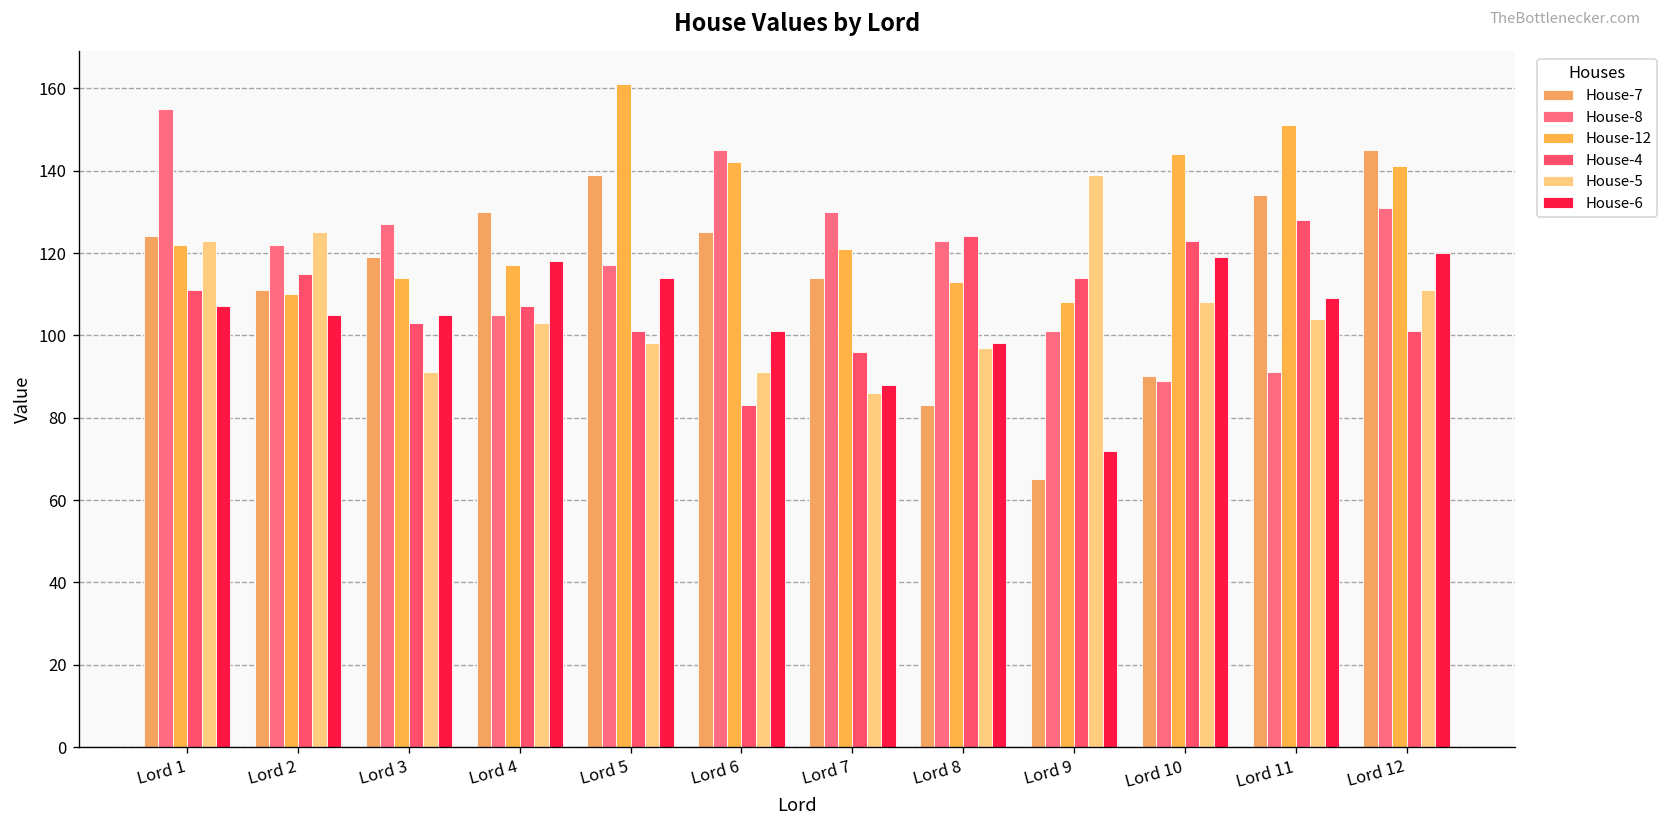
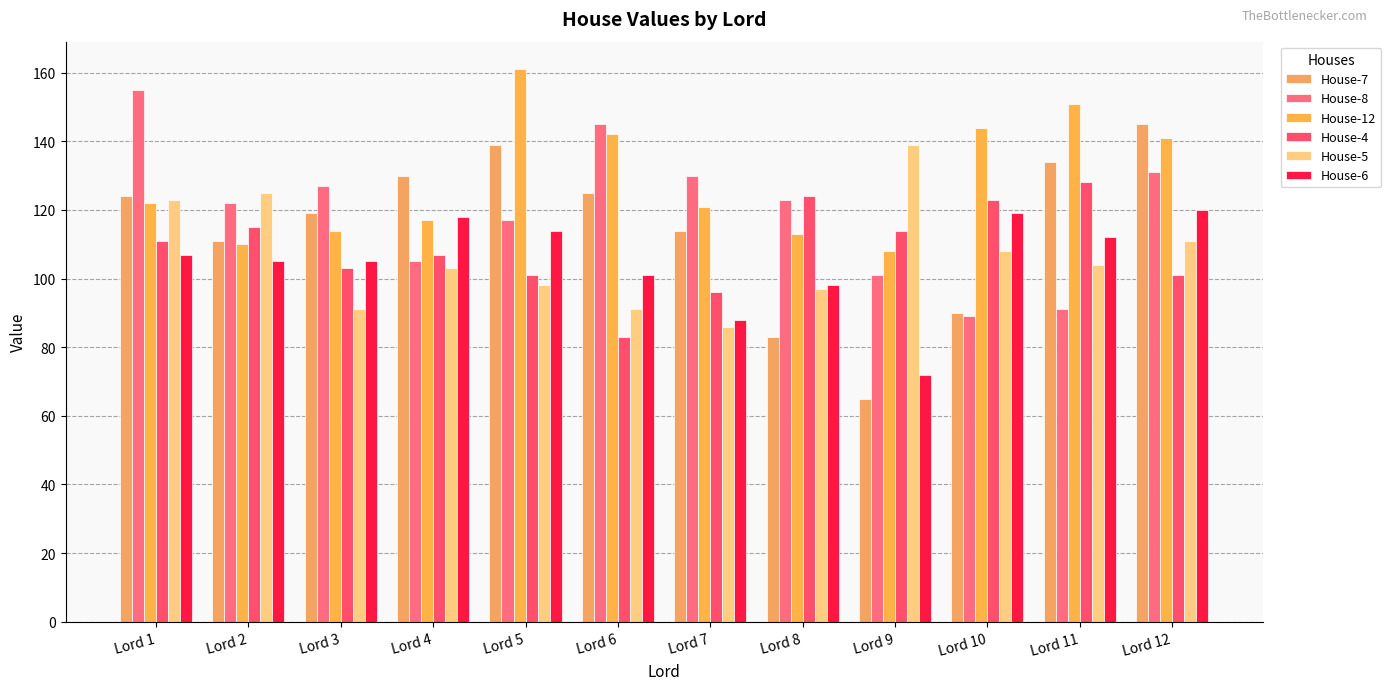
  {
    "House-6": {
      "Lord 1": 107,
      "Lord 2": 105,
      "Lord 3": 105,
      "Lord 4": 118,
      "Lord 5": 114,
      "Lord 6": 101,
      "Lord 7": 88,
      "Lord 8": 98,
      "Lord 9": 72,
      "Lord 10": 119,
-     "Lord 11": 109,
+     "Lord 11": 112,
      "Lord 12": 120
    }
  }
